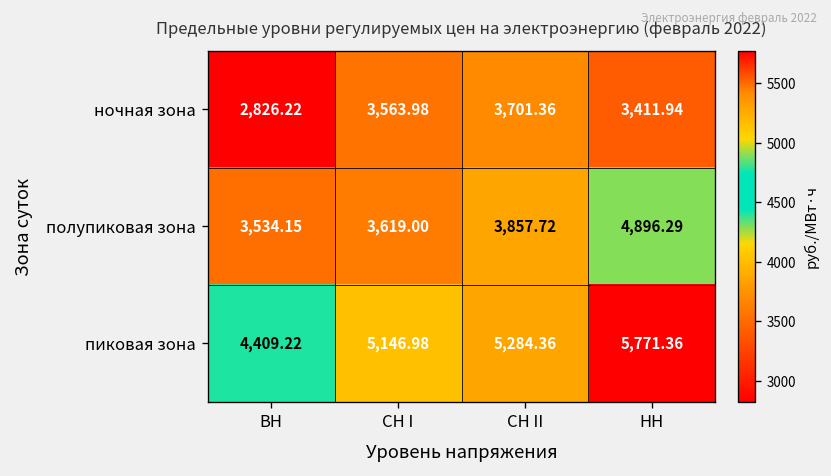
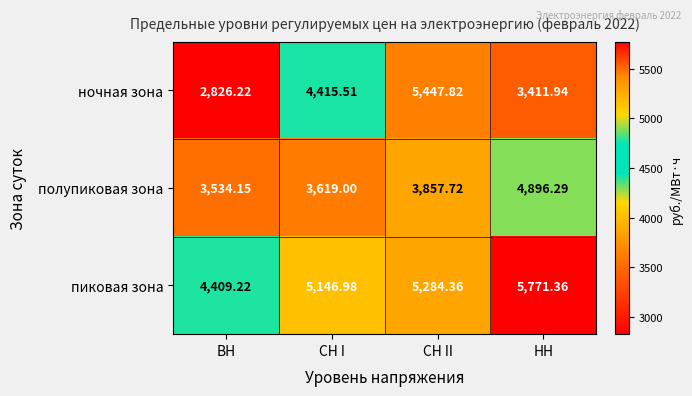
  {
    "ночная зона": {
      "ВН": "2,826.22",
-     "СН I": "3,563.98",
-     "СН II": "3,701.36",
+     "СН I": "4,415.51",
+     "СН II": "5,447.82",
      "НН": "3,411.94"
    },
    "полупиковая зона": {
      "ВН": "3,534.15",
      "СН I": "3,619.00",
      "СН II": "3,857.72",
      "НН": "4,896.29"
    },
    "пиковая зона": {
      "ВН": "4,409.22",
      "СН I": "5,146.98",
      "СН II": "5,284.36",
      "НН": "5,771.36"
    }
  }
